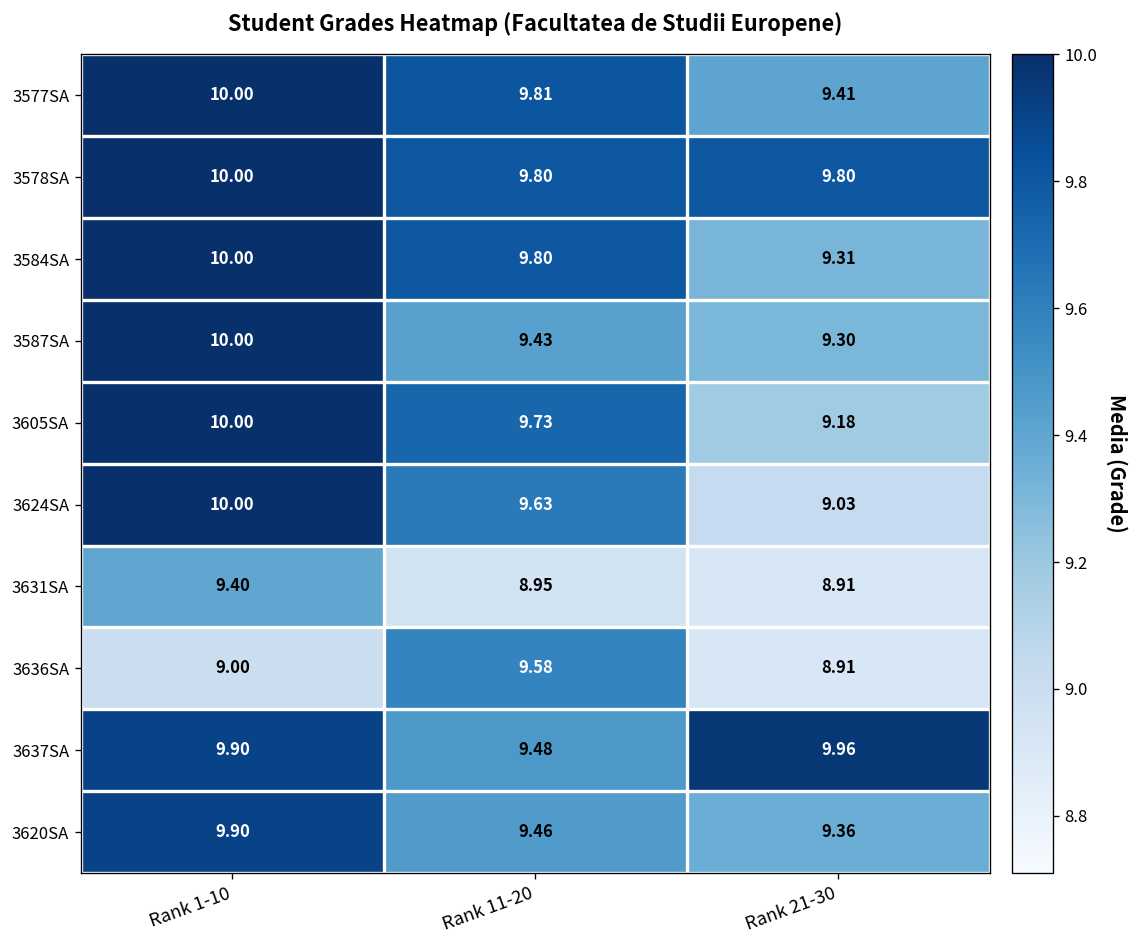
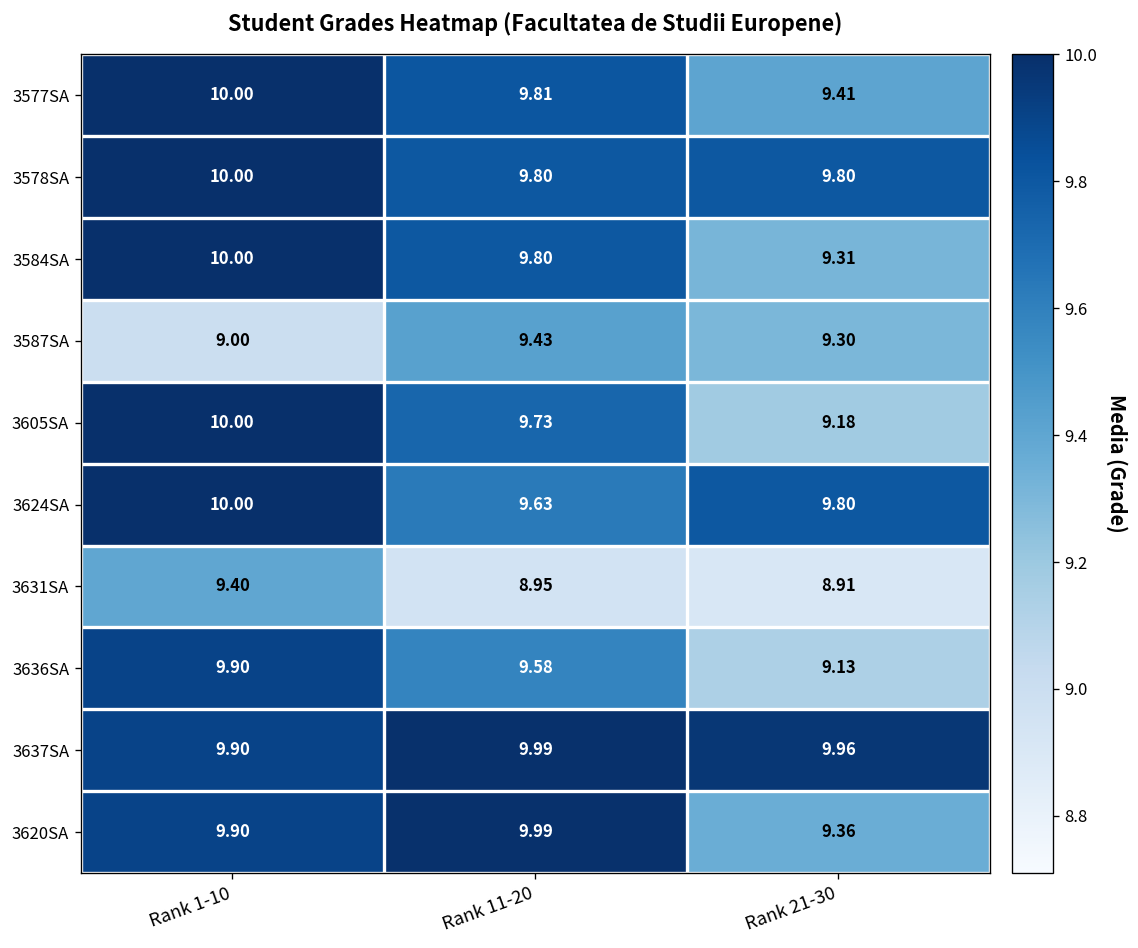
  {
    "3577SA": {
      "Rank 1-10": 10.00,
      "Rank 11-20": 9.81,
      "Rank 21-30": 9.41
    },
    "3578SA": {
      "Rank 1-10": 10.00,
      "Rank 11-20": 9.80,
      "Rank 21-30": 9.80
    },
    "3584SA": {
      "Rank 1-10": 10.00,
      "Rank 11-20": 9.80,
      "Rank 21-30": 9.31
    },
    "3587SA": {
-     "Rank 1-10": 10.00,
+     "Rank 1-10": 9.00,
      "Rank 11-20": 9.43,
      "Rank 21-30": 9.30
    },
    "3605SA": {
      "Rank 1-10": 10.00,
      "Rank 11-20": 9.73,
      "Rank 21-30": 9.18
    },
    "3624SA": {
      "Rank 1-10": 10.00,
      "Rank 11-20": 9.63,
-     "Rank 21-30": 9.03
+     "Rank 21-30": 9.80
    },
    "3631SA": {
      "Rank 1-10": 9.40,
      "Rank 11-20": 8.95,
      "Rank 21-30": 8.91
    },
    "3636SA": {
-     "Rank 1-10": 9.00,
+     "Rank 1-10": 9.90,
      "Rank 11-20": 9.58,
-     "Rank 21-30": 8.91
+     "Rank 21-30": 9.13
    },
    "3637SA": {
      "Rank 1-10": 9.90,
-     "Rank 11-20": 9.48,
+     "Rank 11-20": 9.99,
      "Rank 21-30": 9.96
    },
    "3620SA": {
      "Rank 1-10": 9.90,
-     "Rank 11-20": 9.46,
+     "Rank 11-20": 9.99,
      "Rank 21-30": 9.36
    }
  }
